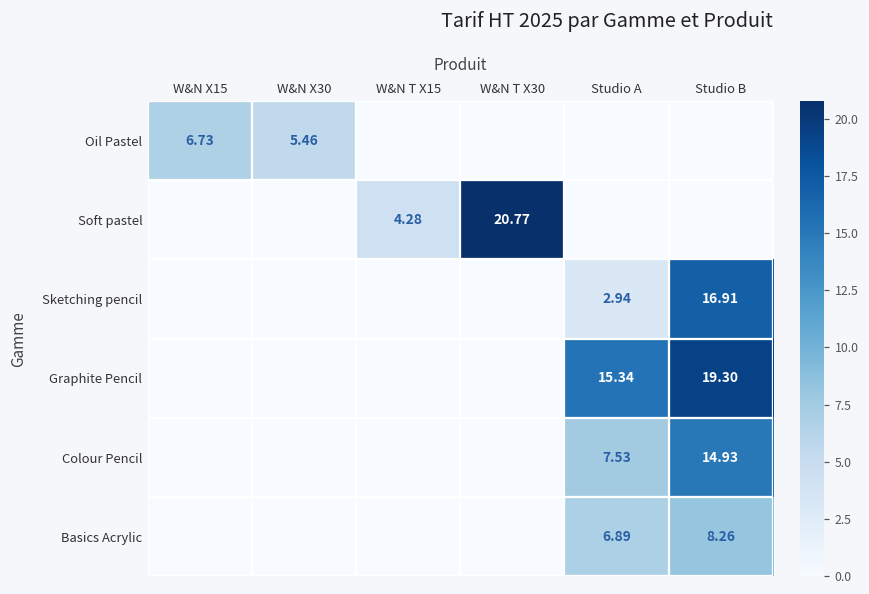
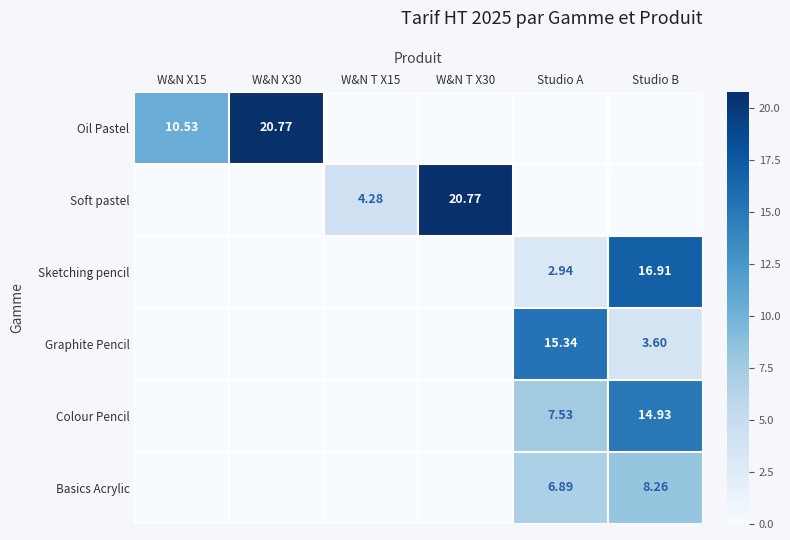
  {
    "Oil Pastel": {
-     "W&N X15": 6.73,
-     "W&N X30": 5.46
+     "W&N X15": 10.53,
+     "W&N X30": 20.77
    },
    "Soft pastel": {
      "W&N T X15": 4.28,
      "W&N T X30": 20.77
    },
    "Sketching pencil": {
      "Studio A": 2.94,
      "Studio B": 16.91
    },
    "Graphite Pencil": {
      "Studio A": 15.34,
-     "Studio B": 19.30
+     "Studio B": 3.60
    },
    "Colour Pencil": {
      "Studio A": 7.53,
      "Studio B": 14.93
    },
    "Basics Acrylic": {
      "Studio A": 6.89,
      "Studio B": 8.26
    }
  }
